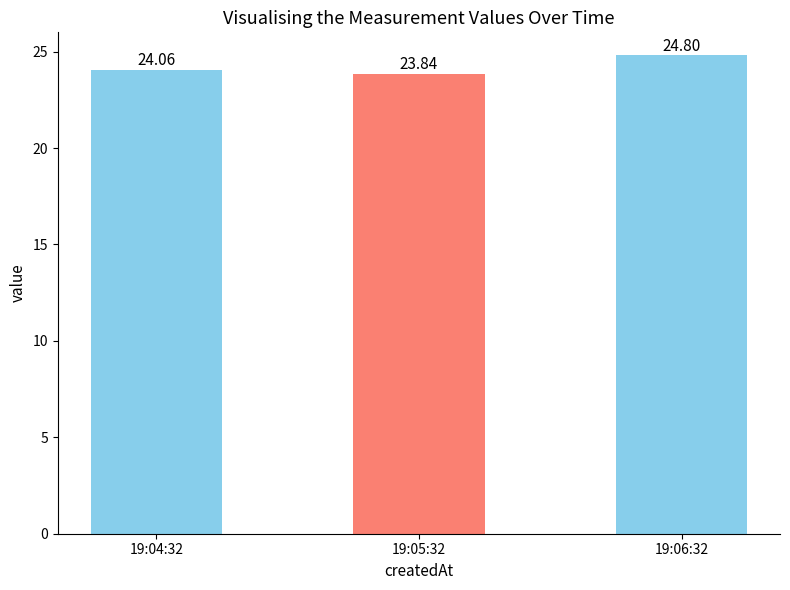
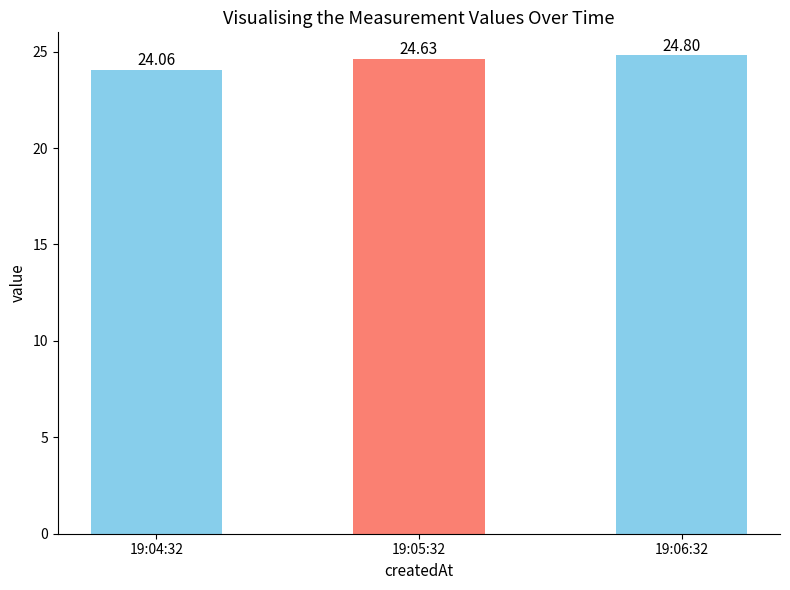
  {
    "19:04:32": 24.06,
-   "19:05:32": 23.84,
+   "19:05:32": 24.63,
    "19:06:32": 24.80
  }
